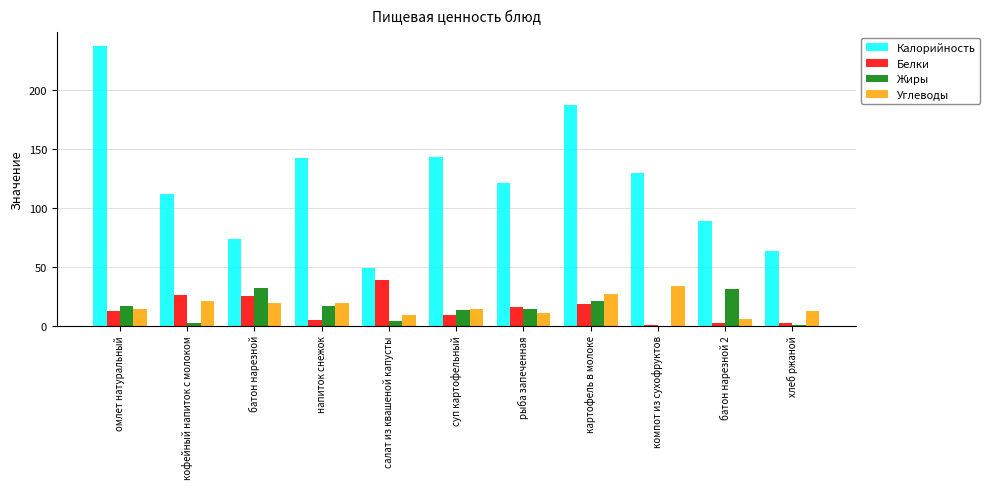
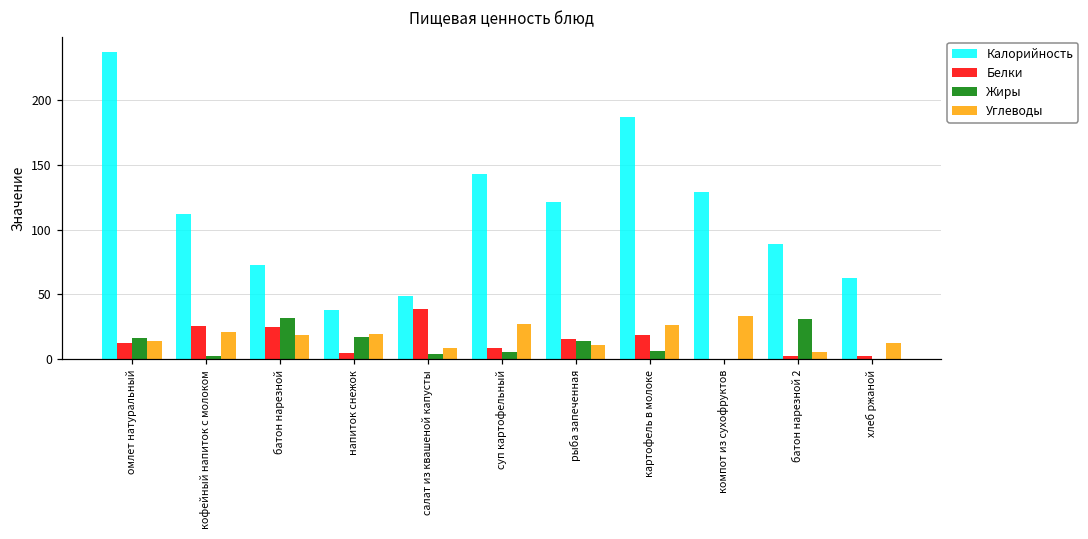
  {
    "Калорийность": {
      "омлет натуральный": 237,
      "кофейный напиток с молоком": 112,
      "батон нарезной": 73,
-     "напиток снежок": 142,
+     "напиток снежок": 38,
      "салат из квашеной капусты": 49,
      "суп картофельный": 143,
      "рыба запеченная": 121,
      "картофель в молоке": 187,
      "компот из сухофруктов": 129,
      "батон нарезной 2": 89,
      "хлеб ржаной": 63
    },
    "Белки": {
      "омлет натуральный": 12,
      "кофейный напиток с молоком": 26,
      "батон нарезной": 25,
      "напиток снежок": 5,
      "салат из квашеной капусты": 39,
      "суп картофельный": 9,
      "рыба запеченная": 16,
      "картофель в молоке": 18,
      "батон нарезной 2": 2,
      "хлеб ржаной": 3
    },
    "Жиры": {
      "омлет натуральный": 17,
      "батон нарезной": 32,
      "напиток снежок": 17,
      "салат из квашеной капусты": 4,
-     "суп картофельный": 13,
+     "суп картофельный": 6,
      "рыба запеченная": 14,
-     "картофель в молоке": 21,
+     "картофель в молоке": 6,
      "компот из сухофруктов": 0,
      "батон нарезной 2": 31
    },
    "Углеводы": {
      "омлет натуральный": 14,
      "кофейный напиток с молоком": 21,
      "батон нарезной": 19,
      "напиток снежок": 19,
      "салат из квашеной капусты": 9,
-     "суп картофельный": 14,
+     "суп картофельный": 27,
      "рыба запеченная": 11,
      "картофель в молоке": 26,
      "компот из сухофруктов": 34,
      "батон нарезной 2": 5,
      "хлеб ржаной": 12
    }
  }
